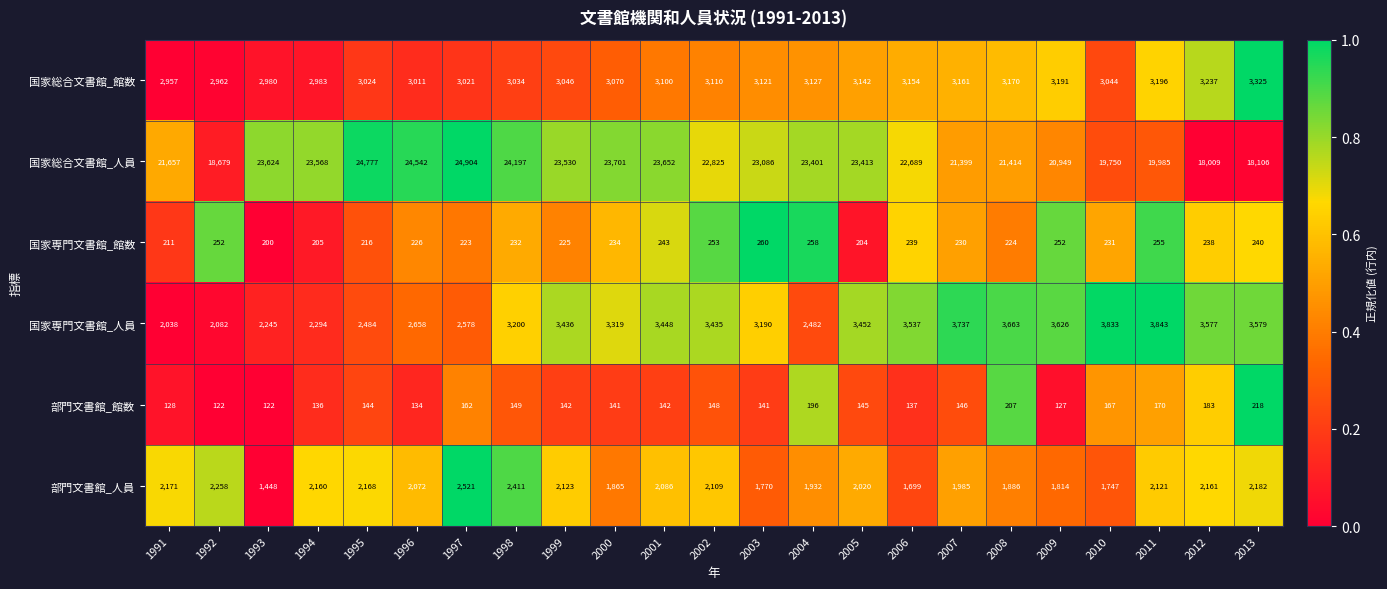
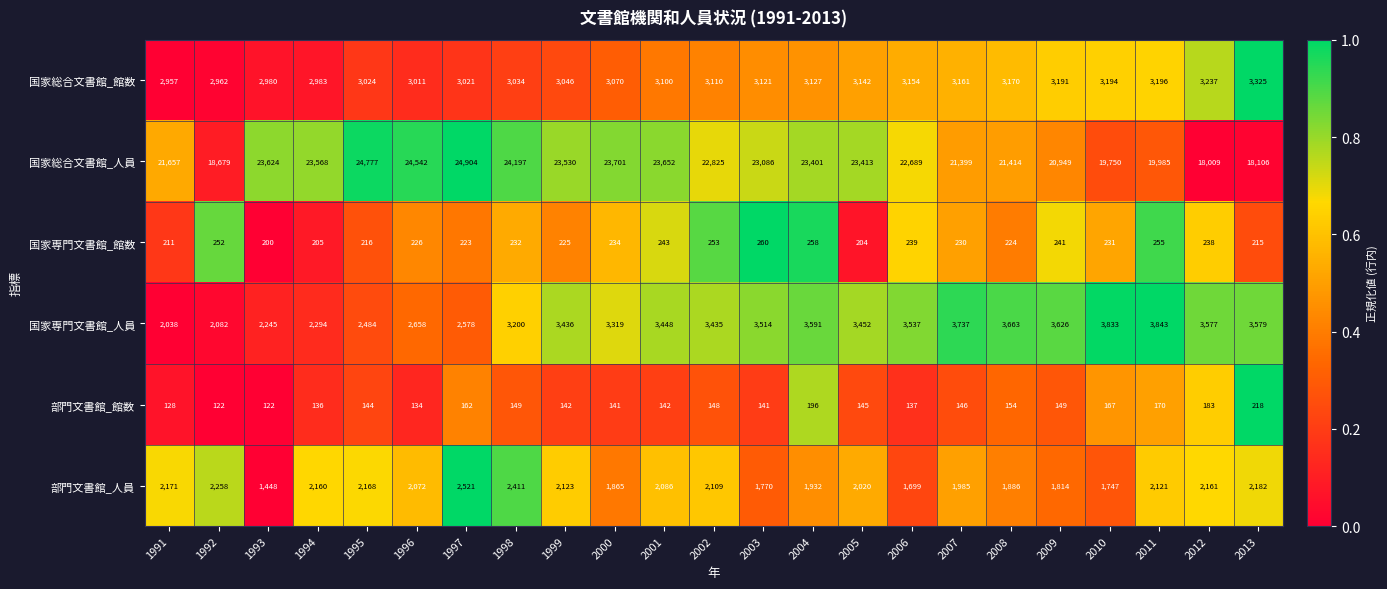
  {
    "国家総合文書館_館数": {
      "1991": "2,957",
      "1992": "2,962",
      "1993": "2,980",
      "1994": "2,983",
      "1995": "3,024",
      "1996": "3,011",
      "1997": "3,021",
      "1998": "3,034",
      "1999": "3,046",
      "2000": "3,070",
      "2001": "3,100",
      "2002": "3,110",
      "2003": "3,121",
      "2004": "3,127",
      "2005": "3,142",
      "2006": "3,154",
      "2007": "3,161",
      "2008": "3,170",
      "2009": "3,191",
-     "2010": "3,044",
+     "2010": "3,194",
      "2011": "3,196",
      "2012": "3,237",
      "2013": "3,325"
    },
    "国家総合文書館_人員": {
      "1991": "21,657",
      "1992": "18,679",
      "1993": "23,624",
      "1994": "23,568",
      "1995": "24,777",
      "1996": "24,542",
      "1997": "24,904",
      "1998": "24,197",
      "1999": "23,530",
      "2000": "23,701",
      "2001": "23,652",
      "2002": "22,825",
      "2003": "23,086",
      "2004": "23,401",
      "2005": "23,413",
      "2006": "22,689",
      "2007": "21,399",
      "2008": "21,414",
      "2009": "20,949",
      "2010": "19,750",
      "2011": "19,985",
      "2012": "18,009",
      "2013": "18,106"
    },
    "国家専門文書館_館数": {
      "1991": "211",
      "1992": "252",
      "1993": "200",
      "1994": "205",
      "1995": "216",
      "1996": "226",
      "1997": "223",
      "1998": "232",
      "1999": "225",
      "2000": "234",
      "2001": "243",
      "2002": "253",
      "2003": "260",
      "2004": "258",
      "2005": "204",
      "2006": "239",
      "2007": "230",
      "2008": "224",
-     "2009": "252",
+     "2009": "241",
      "2010": "231",
      "2011": "255",
      "2012": "238",
-     "2013": "240"
+     "2013": "215"
    },
    "国家専門文書館_人員": {
      "1991": "2,038",
      "1992": "2,082",
      "1993": "2,245",
      "1994": "2,294",
      "1995": "2,484",
      "1996": "2,658",
      "1997": "2,578",
      "1998": "3,200",
      "1999": "3,436",
      "2000": "3,319",
      "2001": "3,448",
      "2002": "3,435",
-     "2003": "3,190",
-     "2004": "2,482",
+     "2003": "3,514",
+     "2004": "3,591",
      "2005": "3,452",
      "2006": "3,537",
      "2007": "3,737",
      "2008": "3,663",
      "2009": "3,626",
      "2010": "3,833",
      "2011": "3,843",
      "2012": "3,577",
      "2013": "3,579"
    },
    "部門文書館_館数": {
      "1991": "128",
      "1992": "122",
      "1993": "122",
      "1994": "136",
      "1995": "144",
      "1996": "134",
      "1997": "162",
      "1998": "149",
      "1999": "142",
      "2000": "141",
      "2001": "142",
      "2002": "148",
      "2003": "141",
      "2004": "196",
      "2005": "145",
      "2006": "137",
      "2007": "146",
-     "2008": "207",
-     "2009": "127",
+     "2008": "154",
+     "2009": "149",
      "2010": "167",
      "2011": "170",
      "2012": "183",
      "2013": "218"
    },
    "部門文書館_人員": {
      "1991": "2,171",
      "1992": "2,258",
      "1993": "1,448",
      "1994": "2,160",
      "1995": "2,168",
      "1996": "2,072",
      "1997": "2,521",
      "1998": "2,411",
      "1999": "2,123",
      "2000": "1,865",
      "2001": "2,086",
      "2002": "2,109",
      "2003": "1,770",
      "2004": "1,932",
      "2005": "2,020",
      "2006": "1,699",
      "2007": "1,985",
      "2008": "1,886",
      "2009": "1,814",
      "2010": "1,747",
      "2011": "2,121",
      "2012": "2,161",
      "2013": "2,182"
    }
  }
